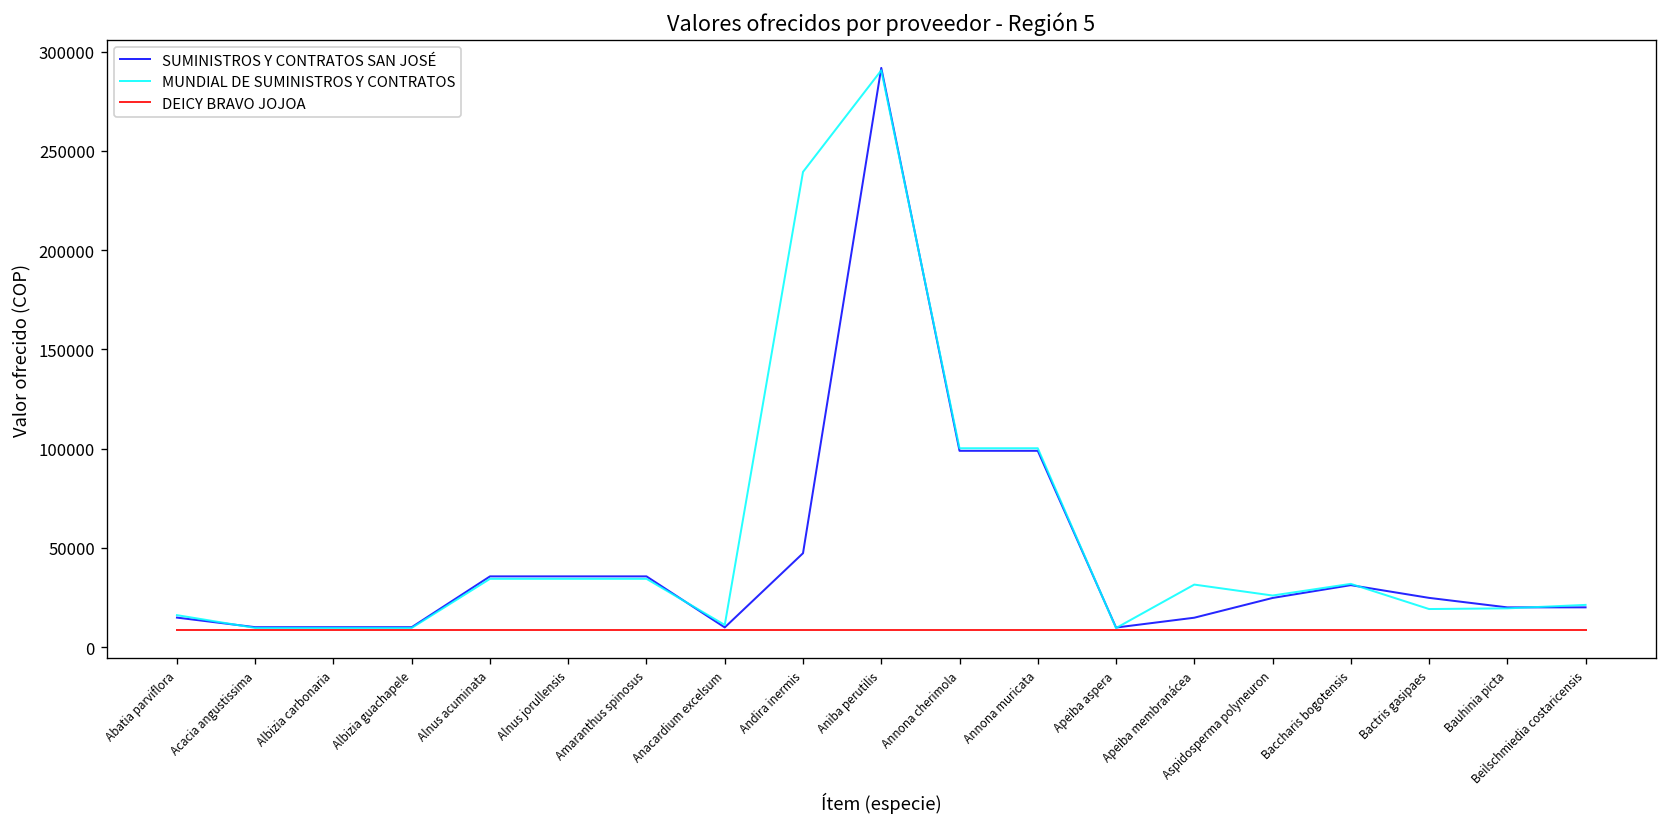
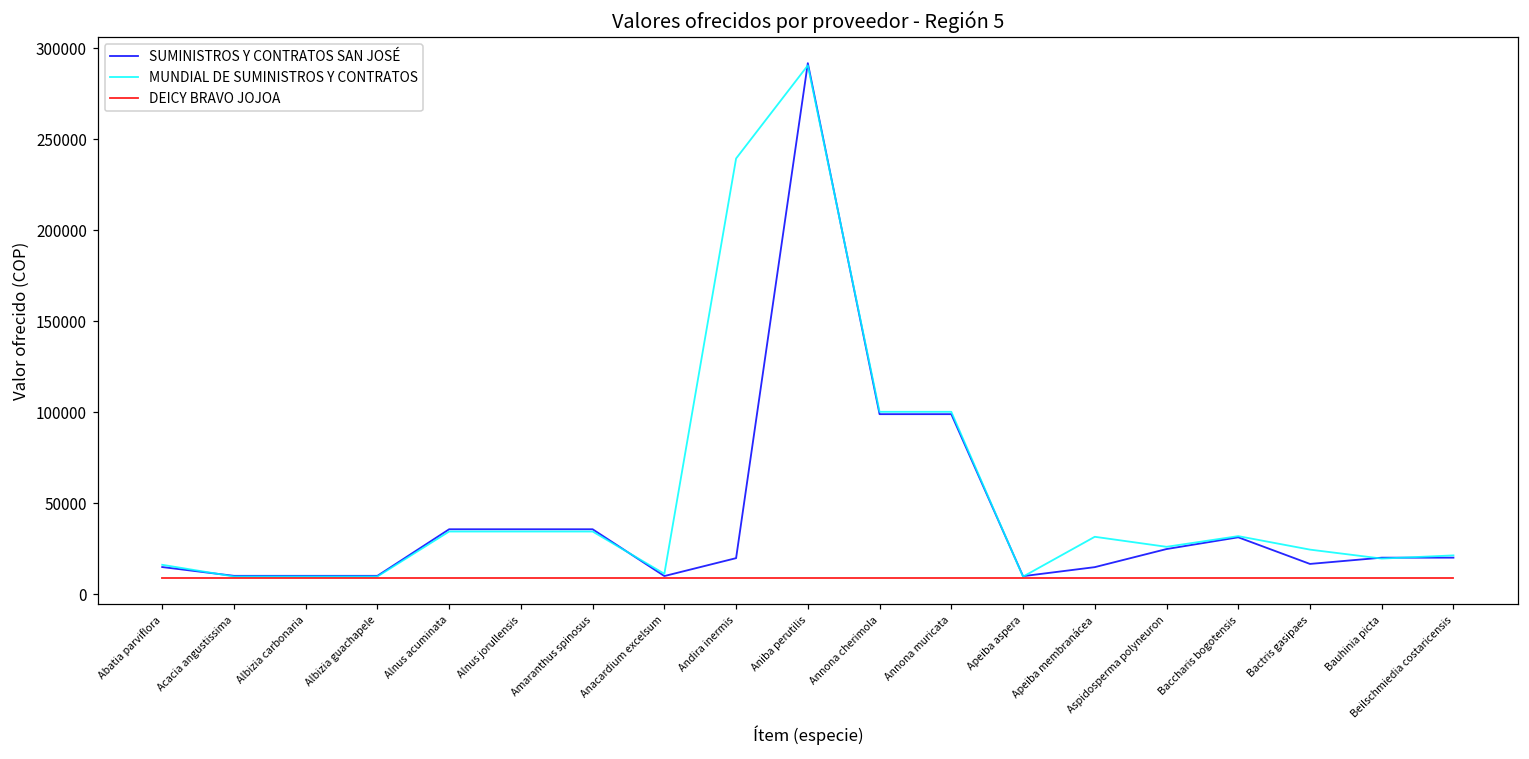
  {
    "SUMINISTROS Y CONTRATOS SAN JOSÉ": {
-     "Andira inermis": 47000,
+     "Andira inermis": 20000,
      "Apeiba membranácea": 15000,
-     "Bactris gasipaes": 25000
+     "Bactris gasipaes": 17000
    },
    "MUNDIAL DE SUMINISTROS Y CONTRATOS": {
      "Andira inermis": 239000,
      "Apeiba membranácea": 32000,
-     "Bactris gasipaes": 19000
+     "Bactris gasipaes": 24000
    },
    "DEICY BRAVO JOJOA": {
      "Abatia parviflora": 9000,
      "Alnus acuminata": 9000,
      "Alnus jorullensis": 9000,
      "Amaranthus spinosus": 9000,
      "Andira inermis": 9000,
      "Aniba perutilis": 9000,
      "Annona cherimola": 9000,
      "Annona muricata": 9000,
      "Apeiba membranácea": 9000,
      "Aspidosperma polyneuron": 9000,
      "Baccharis bogotensis": 9000,
      "Bactris gasipaes": 9000,
      "Bauhinia picta": 9000,
      "Beilschmiedia costaricensis": 9000
    }
  }
